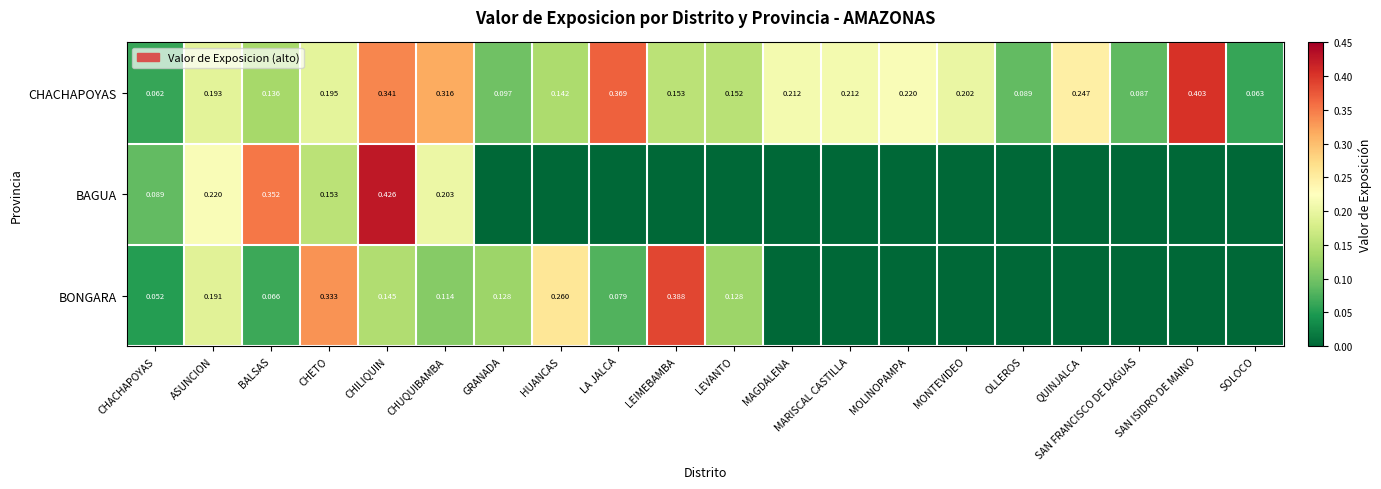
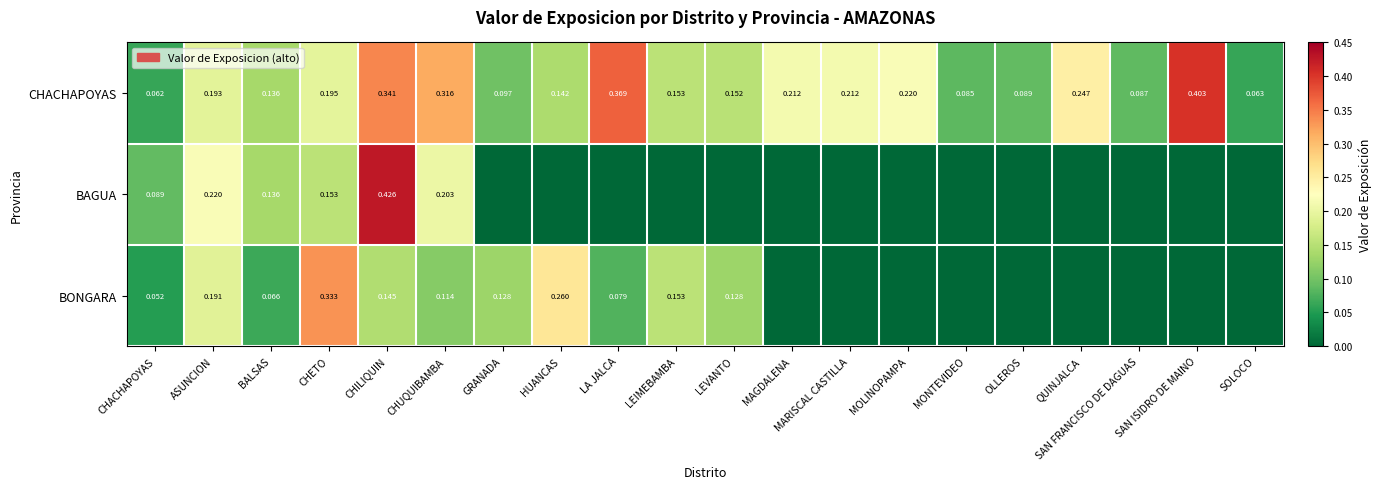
  {
    "CHACHAPOYAS": {
      "CHACHAPOYAS": 0.062,
      "ASUNCION": 0.193,
      "BALSAS": 0.136,
      "CHETO": 0.195,
      "CHILIQUIN": 0.341,
      "CHUQUIBAMBA": 0.316,
      "GRANADA": 0.097,
      "HUANCAS": 0.142,
      "LA JALCA": 0.369,
      "LEIMEBAMBA": 0.153,
      "LEVANTO": 0.152,
      "MAGDALENA": 0.212,
      "MARISCAL CASTILLA": 0.212,
      "MOLINOPAMPA": 0.220,
-     "MONTEVIDEO": 0.202,
+     "MONTEVIDEO": 0.085,
      "OLLEROS": 0.089,
      "QUINJALCA": 0.247,
      "SAN FRANCISCO DE DAGUAS": 0.087,
      "SAN ISIDRO DE MAINO": 0.403,
      "SOLOCO": 0.063
    },
    "BAGUA": {
      "CHACHAPOYAS": 0.089,
      "ASUNCION": 0.220,
-     "BALSAS": 0.352,
+     "BALSAS": 0.136,
      "CHETO": 0.153,
      "CHILIQUIN": 0.426,
      "CHUQUIBAMBA": 0.203
    },
    "BONGARA": {
      "CHACHAPOYAS": 0.052,
      "ASUNCION": 0.191,
      "BALSAS": 0.066,
      "CHETO": 0.333,
      "CHILIQUIN": 0.145,
      "CHUQUIBAMBA": 0.114,
      "GRANADA": 0.128,
      "HUANCAS": 0.260,
      "LA JALCA": 0.079,
-     "LEIMEBAMBA": 0.388,
+     "LEIMEBAMBA": 0.153,
      "LEVANTO": 0.128
    }
  }
